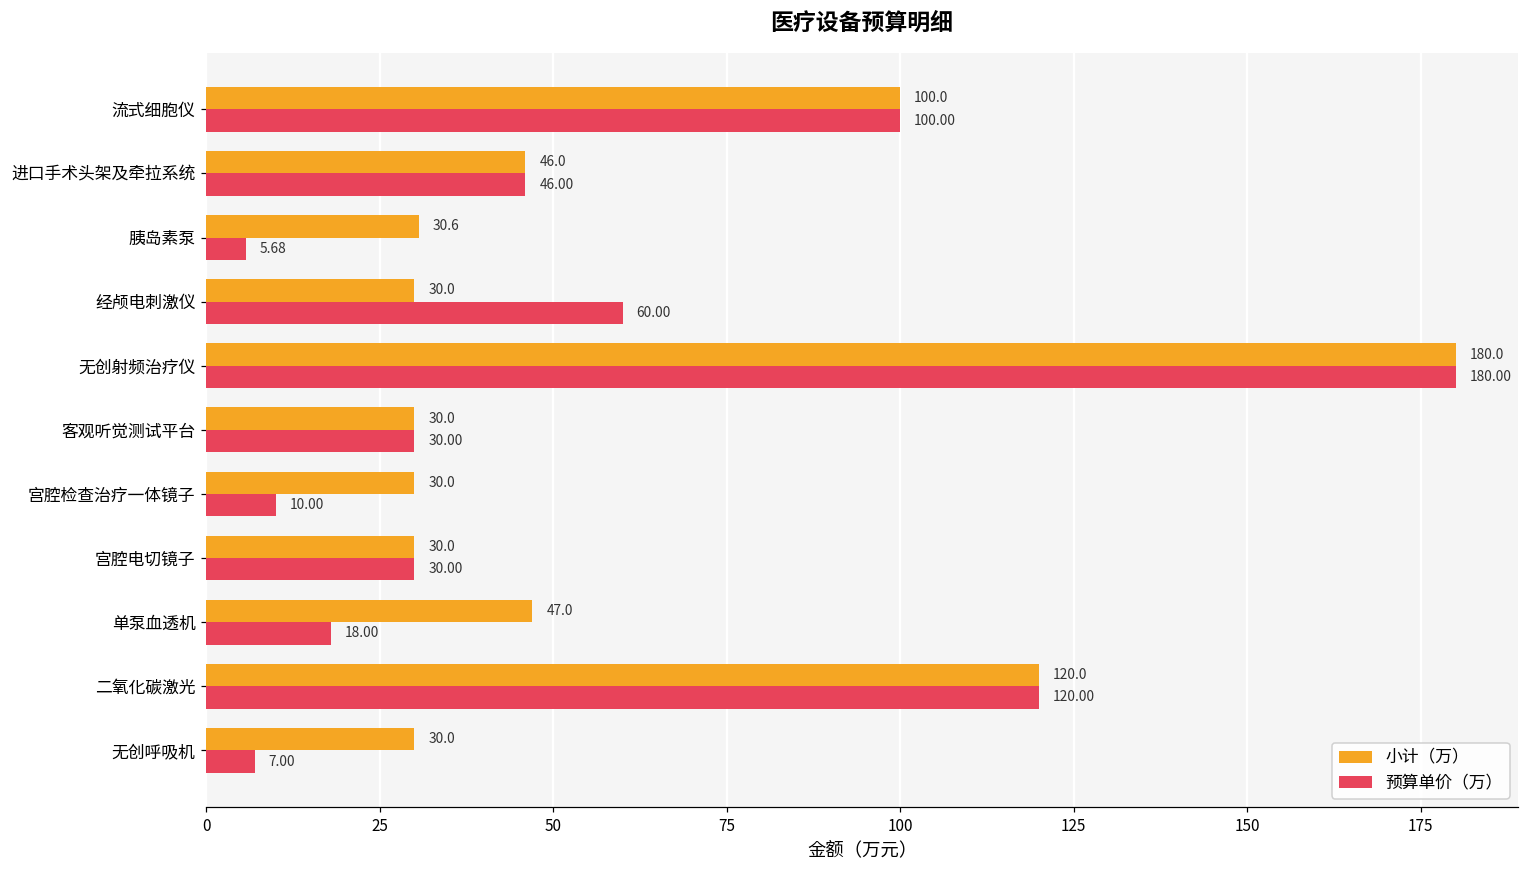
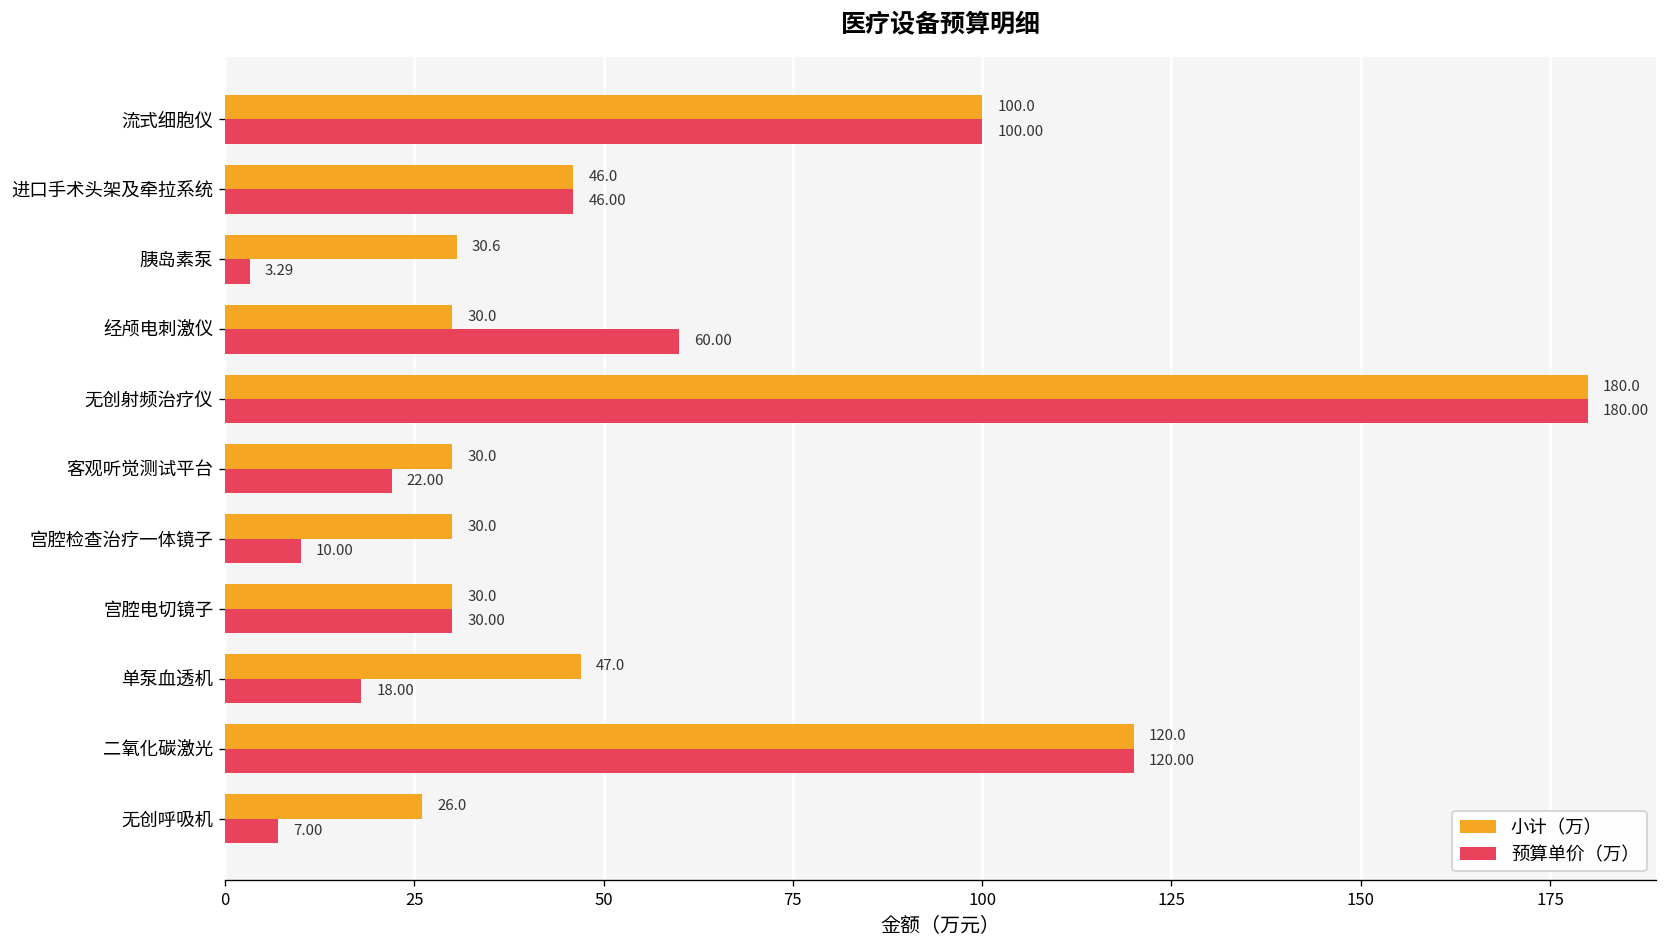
  {
    "小计（万）": {
      "流式细胞仪": 100.0,
      "进口手术头架及牵拉系统": 46.0,
      "胰岛素泵": 30.6,
      "经颅电刺激仪": 30.0,
      "无创射频治疗仪": 180.0,
      "客观听觉测试平台": 30.0,
      "宫腔检查治疗一体镜子": 30.0,
      "宫腔电切镜子": 30.0,
      "单泵血透机": 47.0,
      "二氧化碳激光": 120.0,
-     "无创呼吸机": 30.0
+     "无创呼吸机": 26.0
    },
    "预算单价（万）": {
      "流式细胞仪": 100.00,
      "进口手术头架及牵拉系统": 46.00,
-     "胰岛素泵": 5.68,
+     "胰岛素泵": 3.29,
      "经颅电刺激仪": 60.00,
      "无创射频治疗仪": 180.00,
-     "客观听觉测试平台": 30.00,
+     "客观听觉测试平台": 22.00,
      "宫腔检查治疗一体镜子": 10.00,
      "宫腔电切镜子": 30.00,
      "单泵血透机": 18.00,
      "二氧化碳激光": 120.00,
      "无创呼吸机": 7.00
    }
  }
